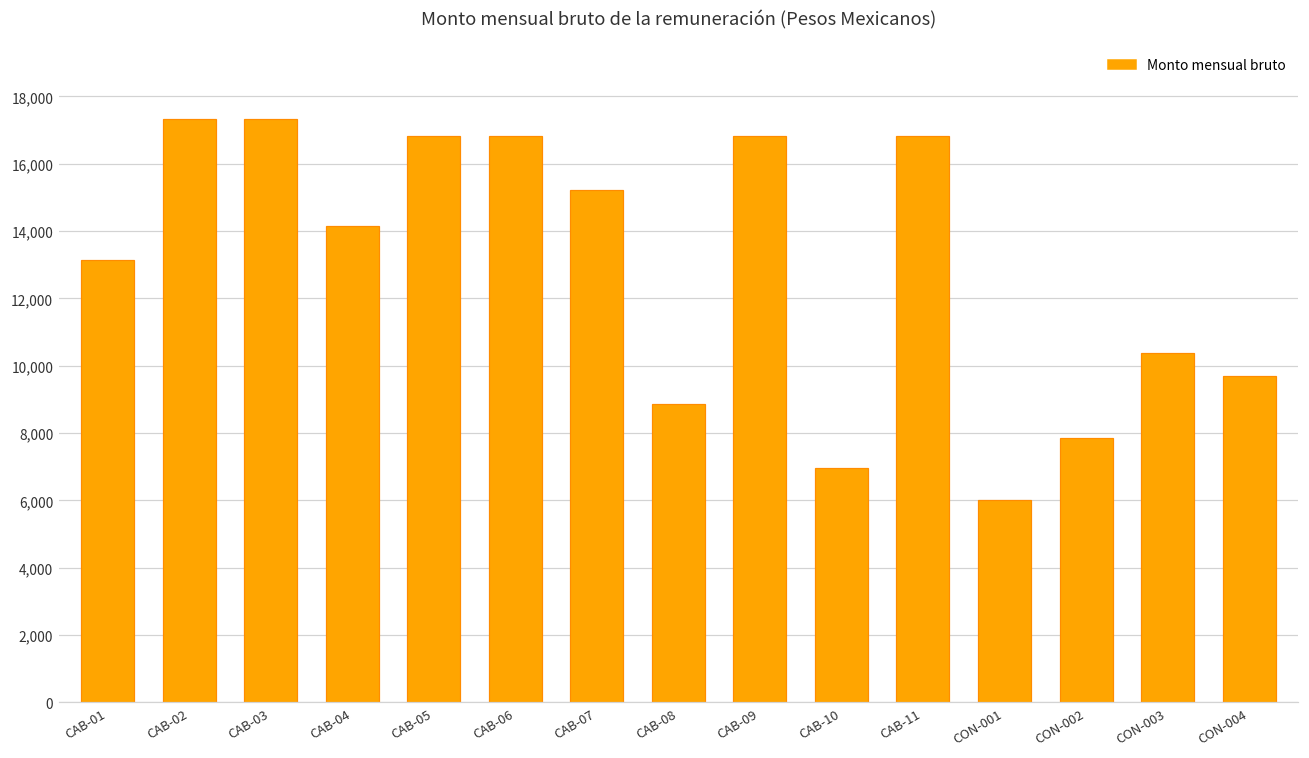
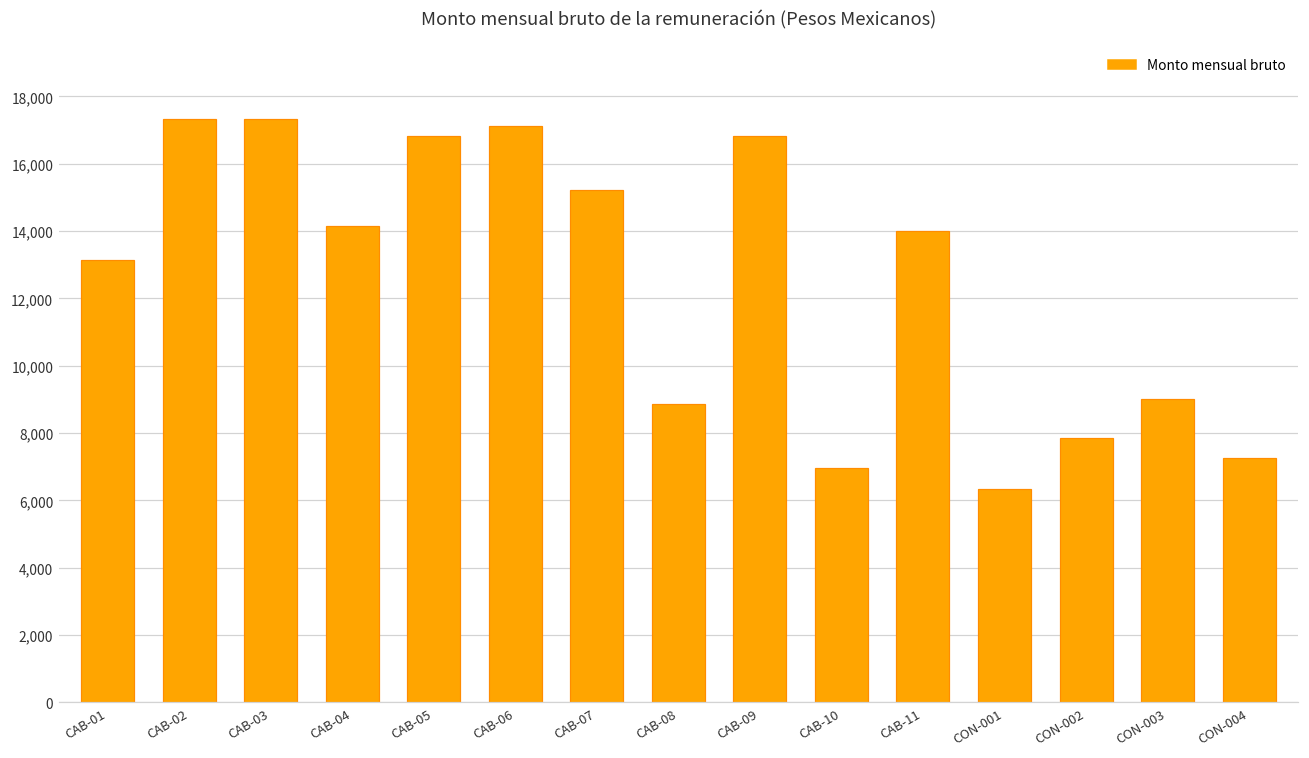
  {
    "CAB-01": "13,200",
    "CAB-02": "17,300",
    "CAB-03": "17,300",
    "CAB-04": "14,200",
    "CAB-05": "16,800",
-   "CAB-06": "16,800",
+   "CAB-06": "17,100",
    "CAB-07": "15,200",
    "CAB-08": "8,900",
    "CAB-09": "16,800",
    "CAB-10": "7,000",
-   "CAB-11": "16,800",
-   "CON-001": "6,000",
+   "CAB-11": "14,000",
+   "CON-001": "6,300",
    "CON-002": "7,900",
-   "CON-003": "10,400",
-   "CON-004": "9,700"
+   "CON-003": "9,000",
+   "CON-004": "7,300"
  }
